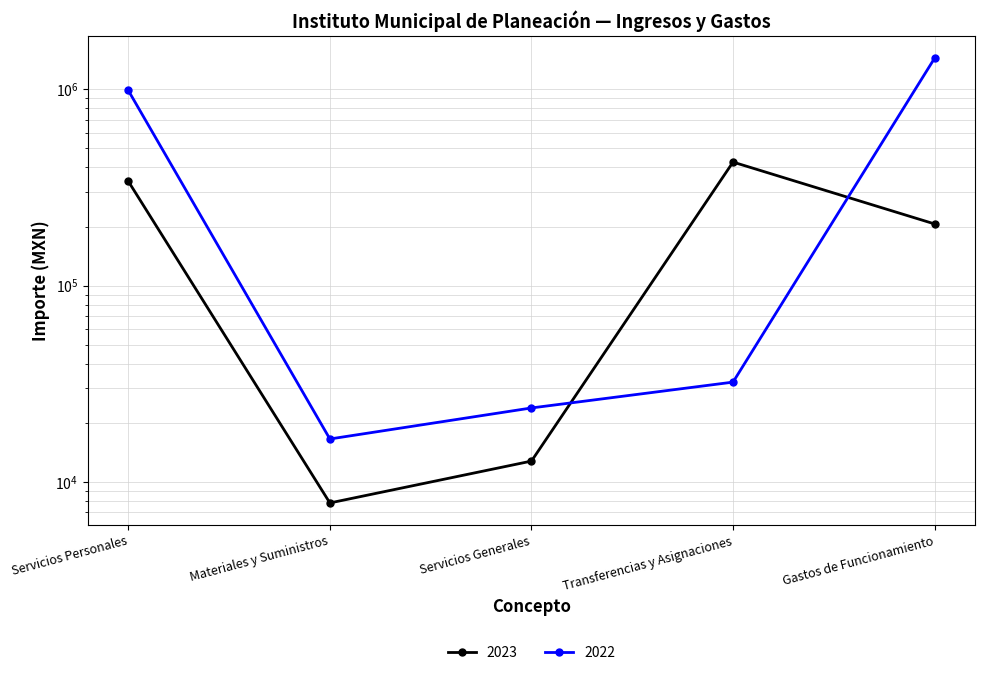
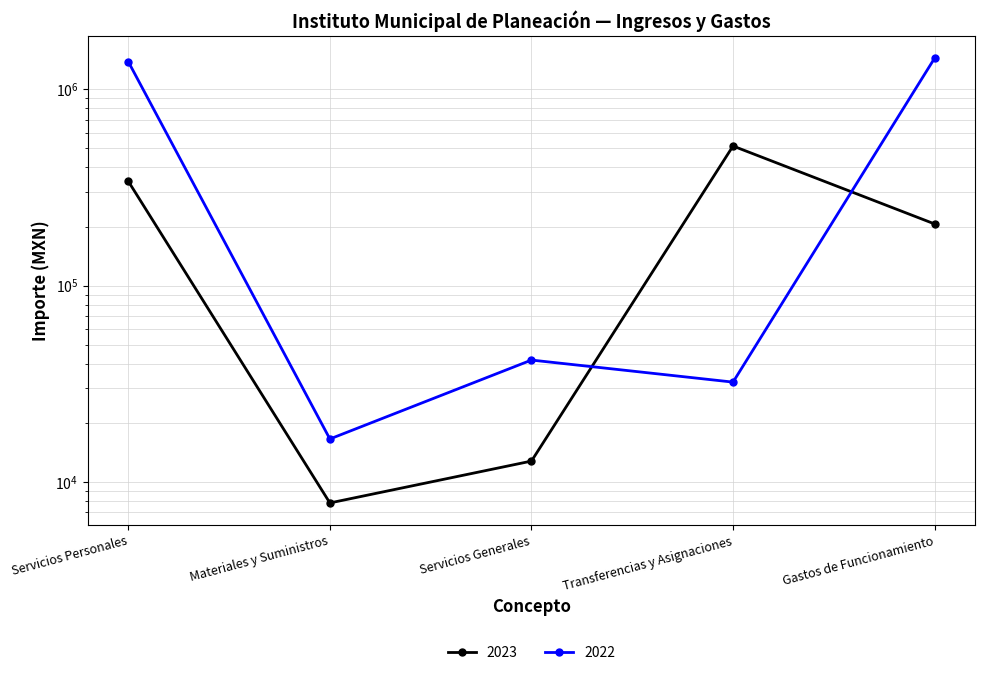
  {
    "2023": {
      "Servicios Personales": 340000,
      "Materiales y Suministros": 7800,
      "Servicios Generales": 13000,
-     "Transferencias y Asignaciones": 430000,
+     "Transferencias y Asignaciones": 510000,
      "Gastos de Funcionamiento": 210000
    },
    "2022": {
-     "Servicios Personales": 1000000,
+     "Servicios Personales": 1400000,
      "Materiales y Suministros": 17000,
-     "Servicios Generales": 24000,
+     "Servicios Generales": 42000,
      "Transferencias y Asignaciones": 32000,
      "Gastos de Funcionamiento": 1400000
    }
  }
